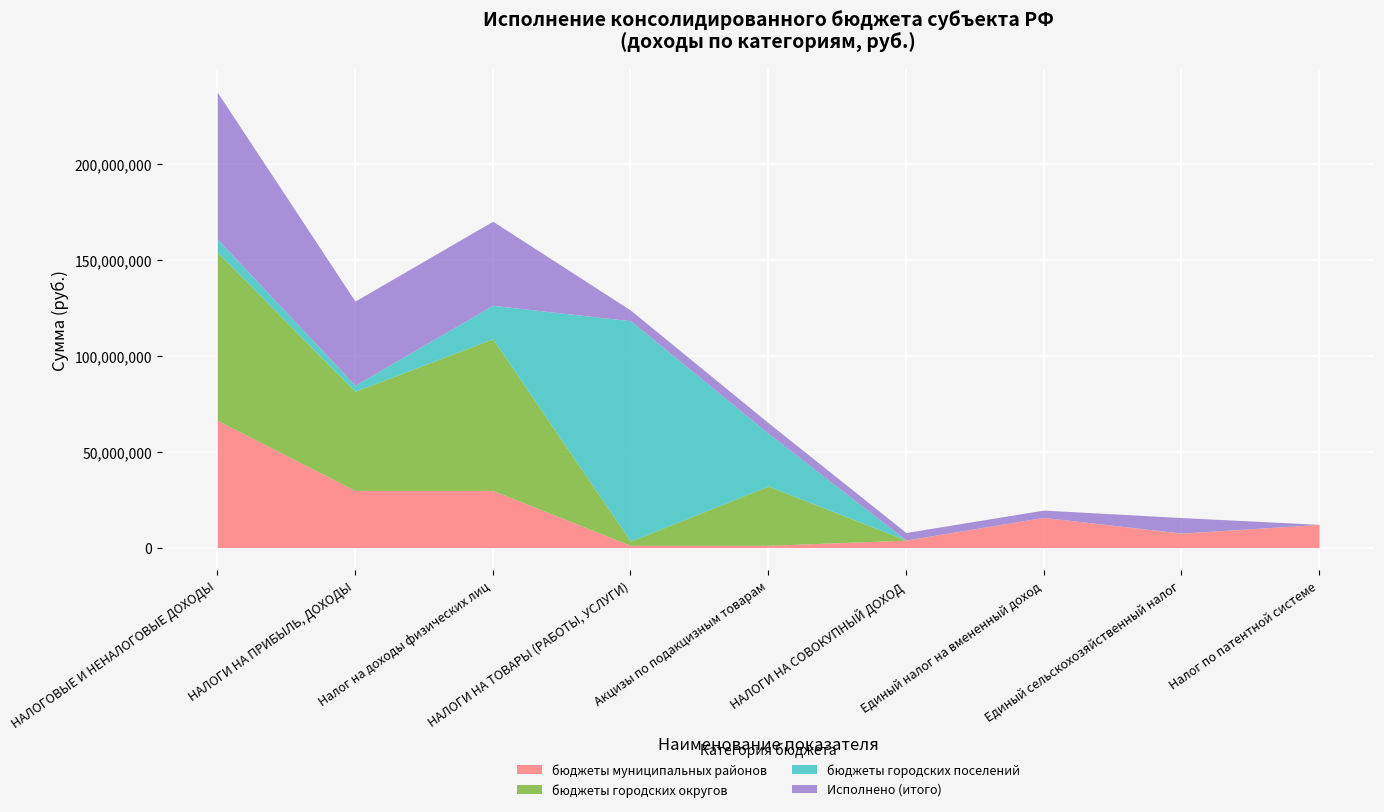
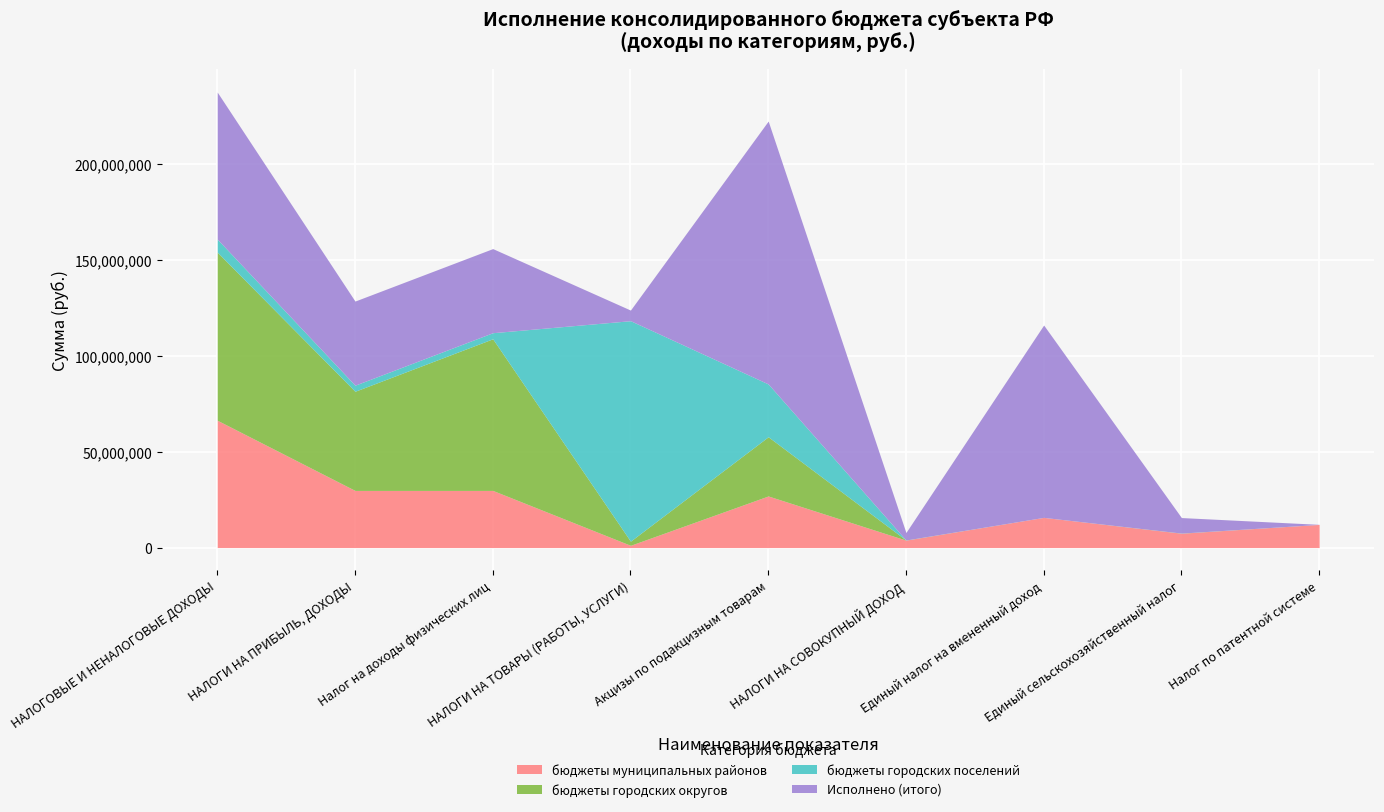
  {
    "бюджеты муниципальных районов": {
      "НАЛОГОВЫЕ И НЕНАЛОГОВЫЕ ДОХОДЫ": "66,000,000",
      "НАЛОГИ НА ПРИБЫЛЬ, ДОХОДЫ": "30,000,000",
      "Налог на доходы физических лиц": "30,000,000",
-     "Акцизы по подакцизным товарам": "1,000,000"
+     "Акцизы по подакцизным товарам": "27,000,000"
    },
    "бюджеты городских округов": {
      "НАЛОГОВЫЕ И НЕНАЛОГОВЫЕ ДОХОДЫ": "88,000,000",
      "НАЛОГИ НА ПРИБЫЛЬ, ДОХОДЫ": "52,000,000",
      "Налог на доходы физических лиц": "79,000,000",
      "НАЛОГИ НА ТОВАРЫ (РАБОТЫ, УСЛУГИ)": "2,000,000",
      "Акцизы по подакцизным товарам": "31,000,000"
    },
    "бюджеты городских поселений": {
      "НАЛОГОВЫЕ И НЕНАЛОГОВЫЕ ДОХОДЫ": "7,000,000",
      "НАЛОГИ НА ПРИБЫЛЬ, ДОХОДЫ": "3,000,000",
-     "Налог на доходы физических лиц": "17,000,000",
+     "Налог на доходы физических лиц": "3,000,000",
      "НАЛОГИ НА ТОВАРЫ (РАБОТЫ, УСЛУГИ)": "115,000,000",
      "Акцизы по подакцизным товарам": "28,000,000"
    },
    "Исполнено (итого)": {
      "НАЛОГОВЫЕ И НЕНАЛОГОВЫЕ ДОХОДЫ": "77,000,000",
      "НАЛОГИ НА ПРИБЫЛЬ, ДОХОДЫ": "44,000,000",
      "Налог на доходы физических лиц": "44,000,000",
      "НАЛОГИ НА ТОВАРЫ (РАБОТЫ, УСЛУГИ)": "6,000,000",
-     "Акцизы по подакцизным товарам": "6,000,000",
+     "Акцизы по подакцизным товарам": "137,000,000",
      "НАЛОГИ НА СОВОКУПНЫЙ ДОХОД": "4,000,000",
-     "Единый налог на вмененный доход": "4,000,000",
+     "Единый налог на вмененный доход": "100,000,000",
      "Единый сельскохозяйственный налог": "8,000,000"
    }
  }
